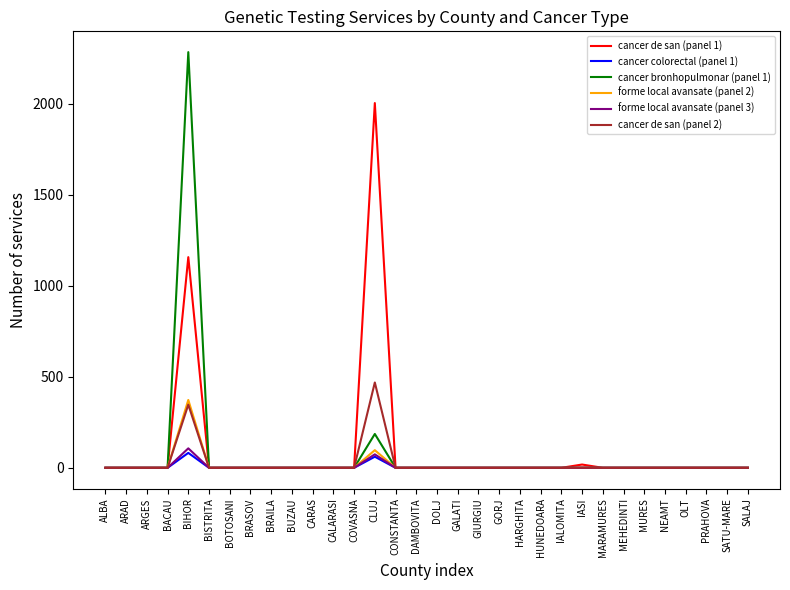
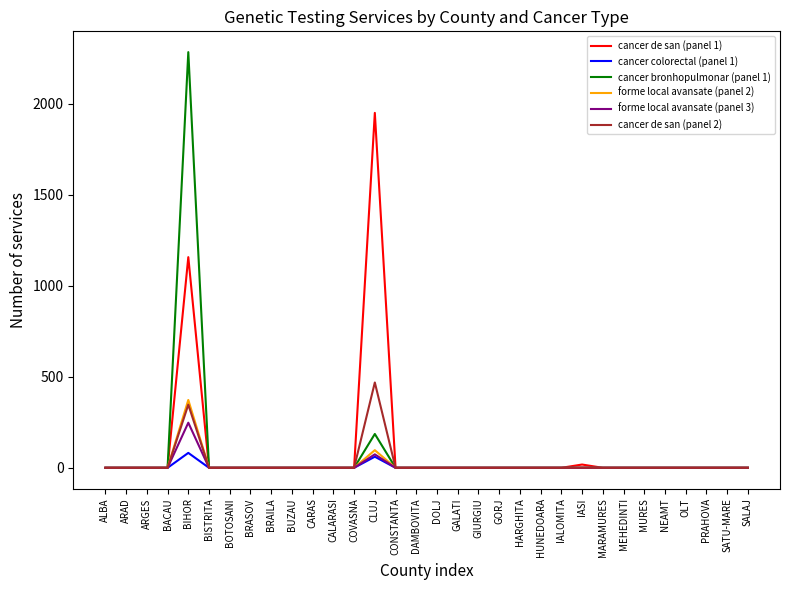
  {
    "cancer de san (panel 1)": {
      "BIHOR": 1160,
-     "CLUJ": 2010,
+     "CLUJ": 1950,
      "IASI": 20
    },
    "cancer colorectal (panel 1)": {
      "BIHOR": 80
    },
    "cancer bronhopulmonar (panel 1)": {
      "BIHOR": 2290,
      "CLUJ": 190
    },
    "forme local avansate (panel 2)": {
      "BIHOR": 370,
      "CLUJ": 100
    },
    "forme local avansate (panel 3)": {
-     "BIHOR": 110
+     "BIHOR": 250
    },
    "cancer de san (panel 2)": {
      "BIHOR": 350,
      "CLUJ": 470
    }
  }
